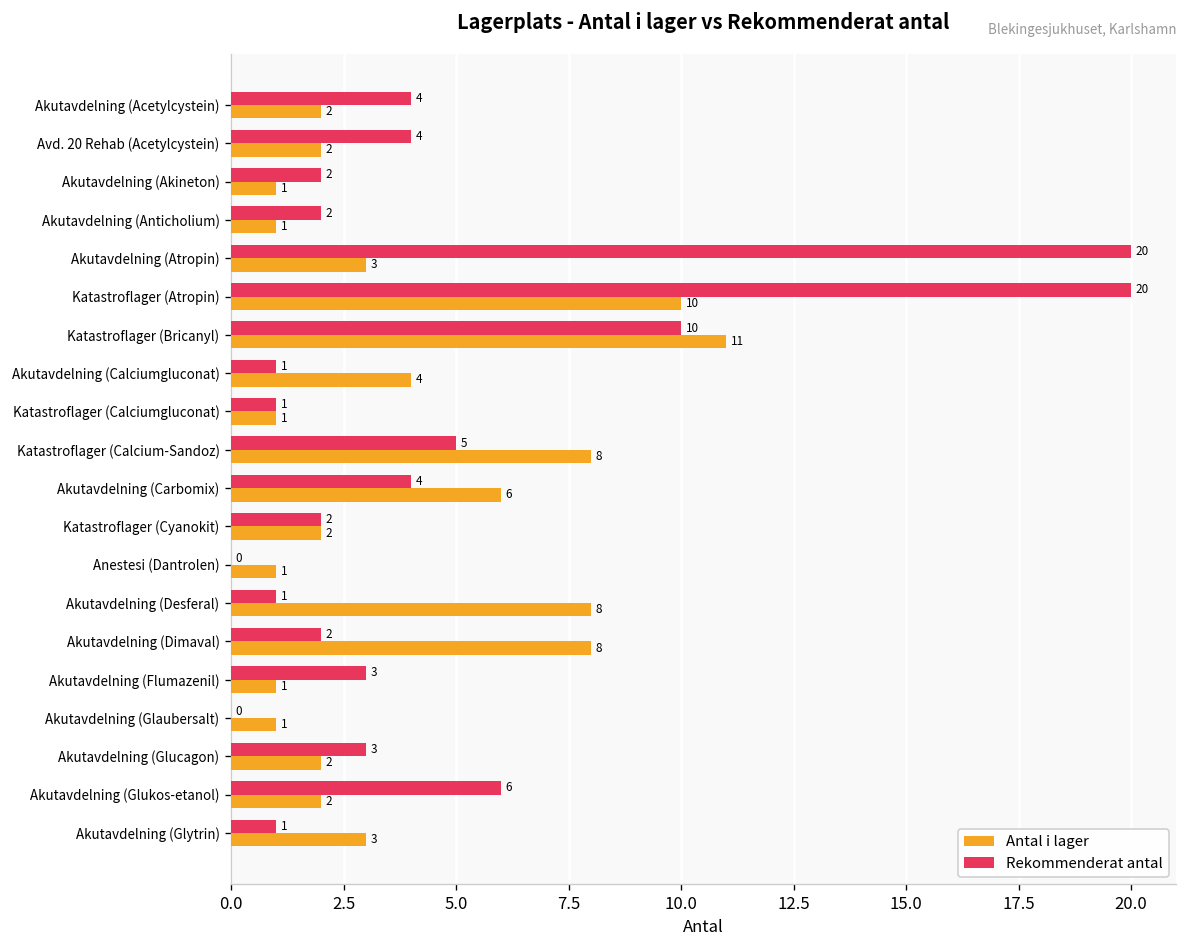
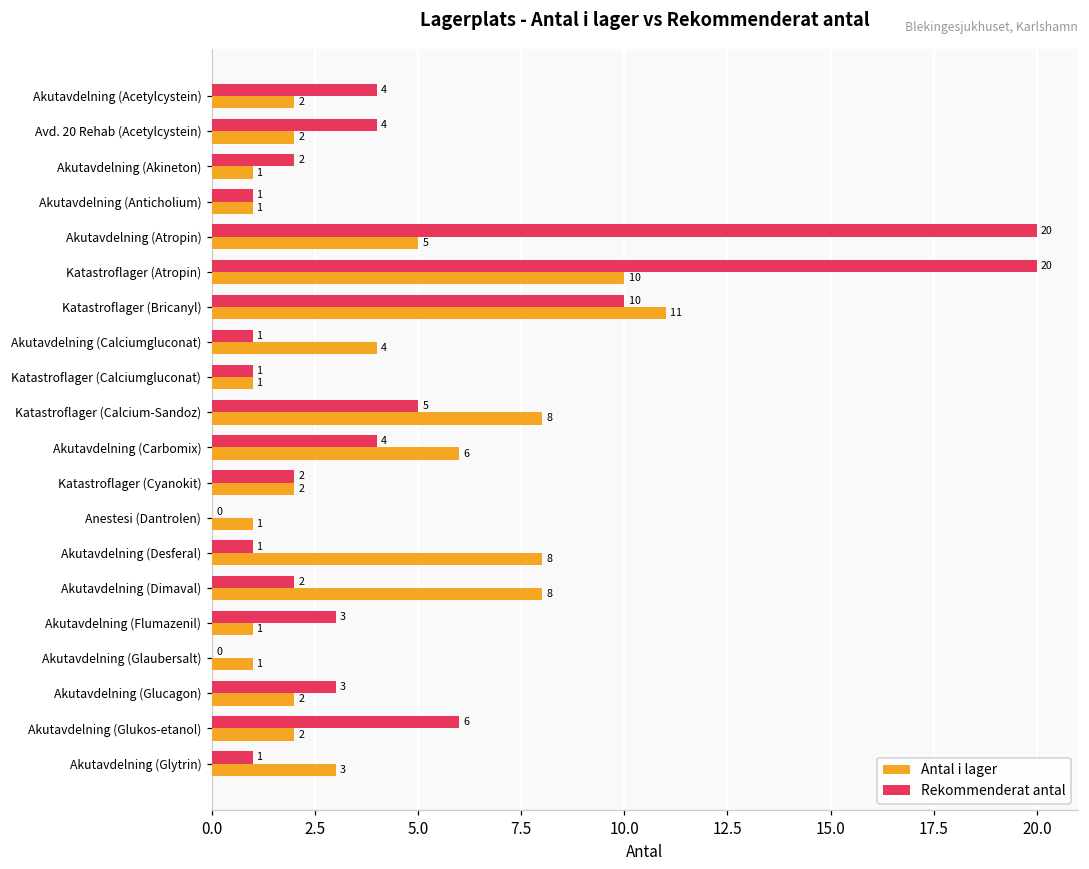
  {
    "Antal i lager": {
      "Akutavdelning (Acetylcystein)": 2,
      "Avd. 20 Rehab (Acetylcystein)": 2,
      "Akutavdelning (Akineton)": 1,
      "Akutavdelning (Anticholium)": 1,
-     "Akutavdelning (Atropin)": 3,
+     "Akutavdelning (Atropin)": 5,
      "Katastroflager (Atropin)": 10,
      "Katastroflager (Bricanyl)": 11,
      "Akutavdelning (Calciumgluconat)": 4,
      "Katastroflager (Calciumgluconat)": 1,
      "Katastroflager (Calcium-Sandoz)": 8,
      "Akutavdelning (Carbomix)": 6,
      "Katastroflager (Cyanokit)": 2,
      "Anestesi (Dantrolen)": 1,
      "Akutavdelning (Desferal)": 8,
      "Akutavdelning (Dimaval)": 8,
      "Akutavdelning (Flumazenil)": 1,
      "Akutavdelning (Glaubersalt)": 1,
      "Akutavdelning (Glucagon)": 2,
      "Akutavdelning (Glukos-etanol)": 2,
      "Akutavdelning (Glytrin)": 3
    },
    "Rekommenderat antal": {
      "Akutavdelning (Acetylcystein)": 4,
      "Avd. 20 Rehab (Acetylcystein)": 4,
      "Akutavdelning (Akineton)": 2,
-     "Akutavdelning (Anticholium)": 2,
+     "Akutavdelning (Anticholium)": 1,
      "Akutavdelning (Atropin)": 20,
      "Katastroflager (Atropin)": 20,
      "Katastroflager (Bricanyl)": 10,
      "Akutavdelning (Calciumgluconat)": 1,
      "Katastroflager (Calciumgluconat)": 1,
      "Katastroflager (Calcium-Sandoz)": 5,
      "Akutavdelning (Carbomix)": 4,
      "Katastroflager (Cyanokit)": 2,
      "Anestesi (Dantrolen)": 0,
      "Akutavdelning (Desferal)": 1,
      "Akutavdelning (Dimaval)": 2,
      "Akutavdelning (Flumazenil)": 3,
      "Akutavdelning (Glaubersalt)": 0,
      "Akutavdelning (Glucagon)": 3,
      "Akutavdelning (Glukos-etanol)": 6,
      "Akutavdelning (Glytrin)": 1
    }
  }
